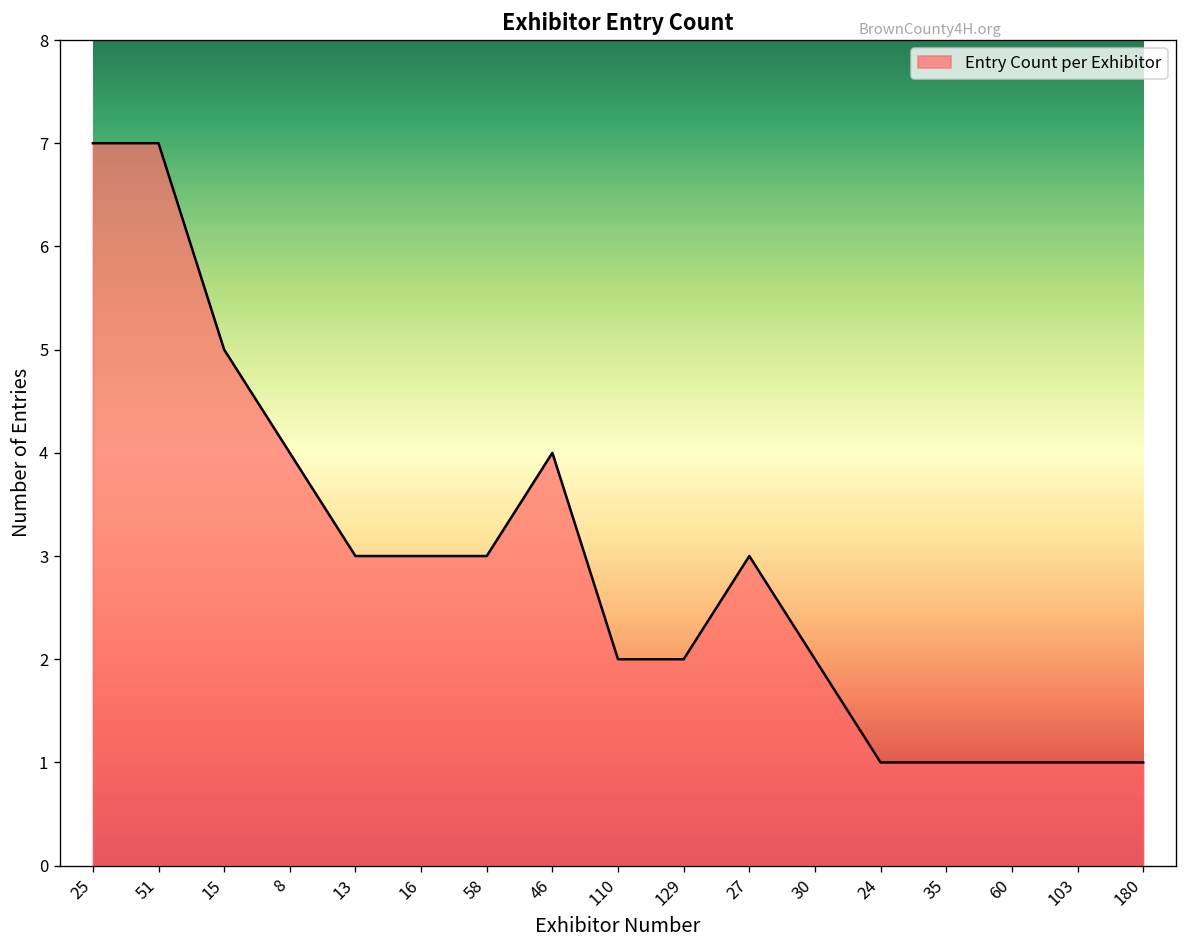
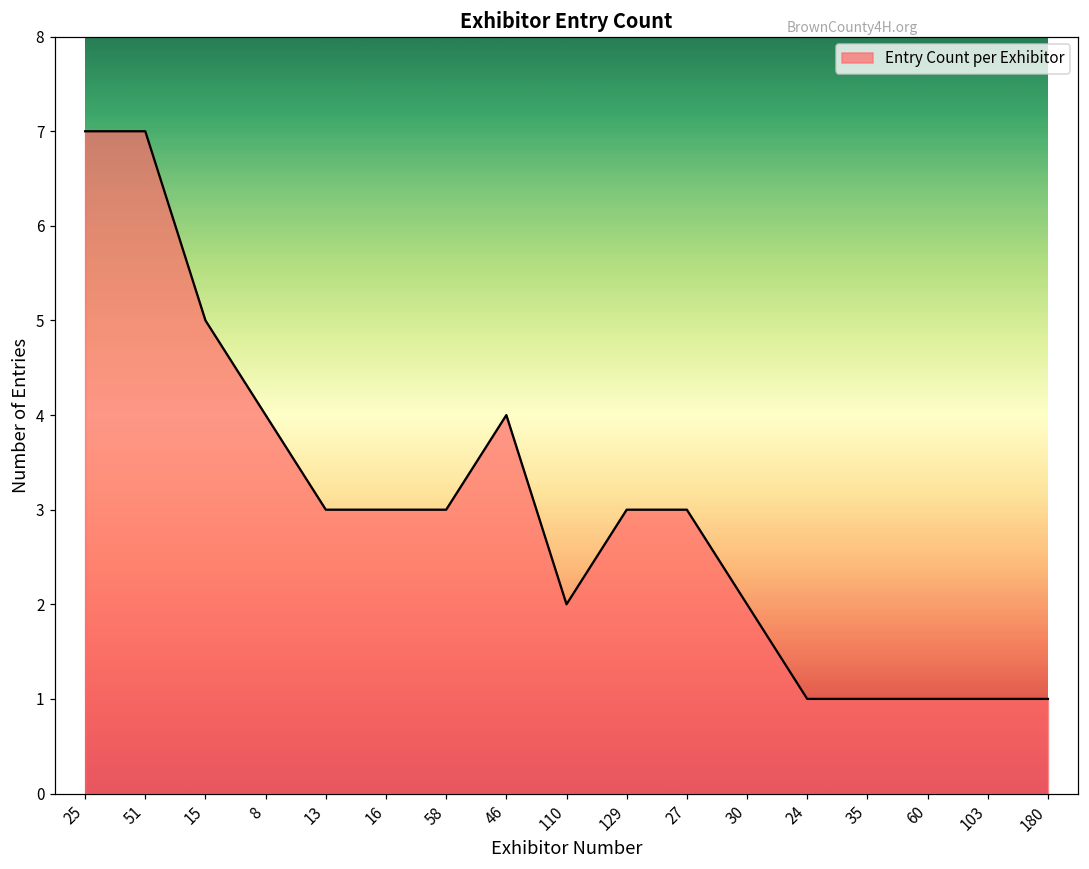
  {
    "25": 7,
    "51": 7,
    "15": 5,
    "8": 4,
    "13": 3,
    "16": 3,
    "58": 3,
    "46": 4,
    "110": 2,
-   "129": 2,
+   "129": 3,
    "27": 3,
    "30": 2,
    "24": 1,
    "35": 1,
    "60": 1,
    "103": 1,
    "180": 1
  }
